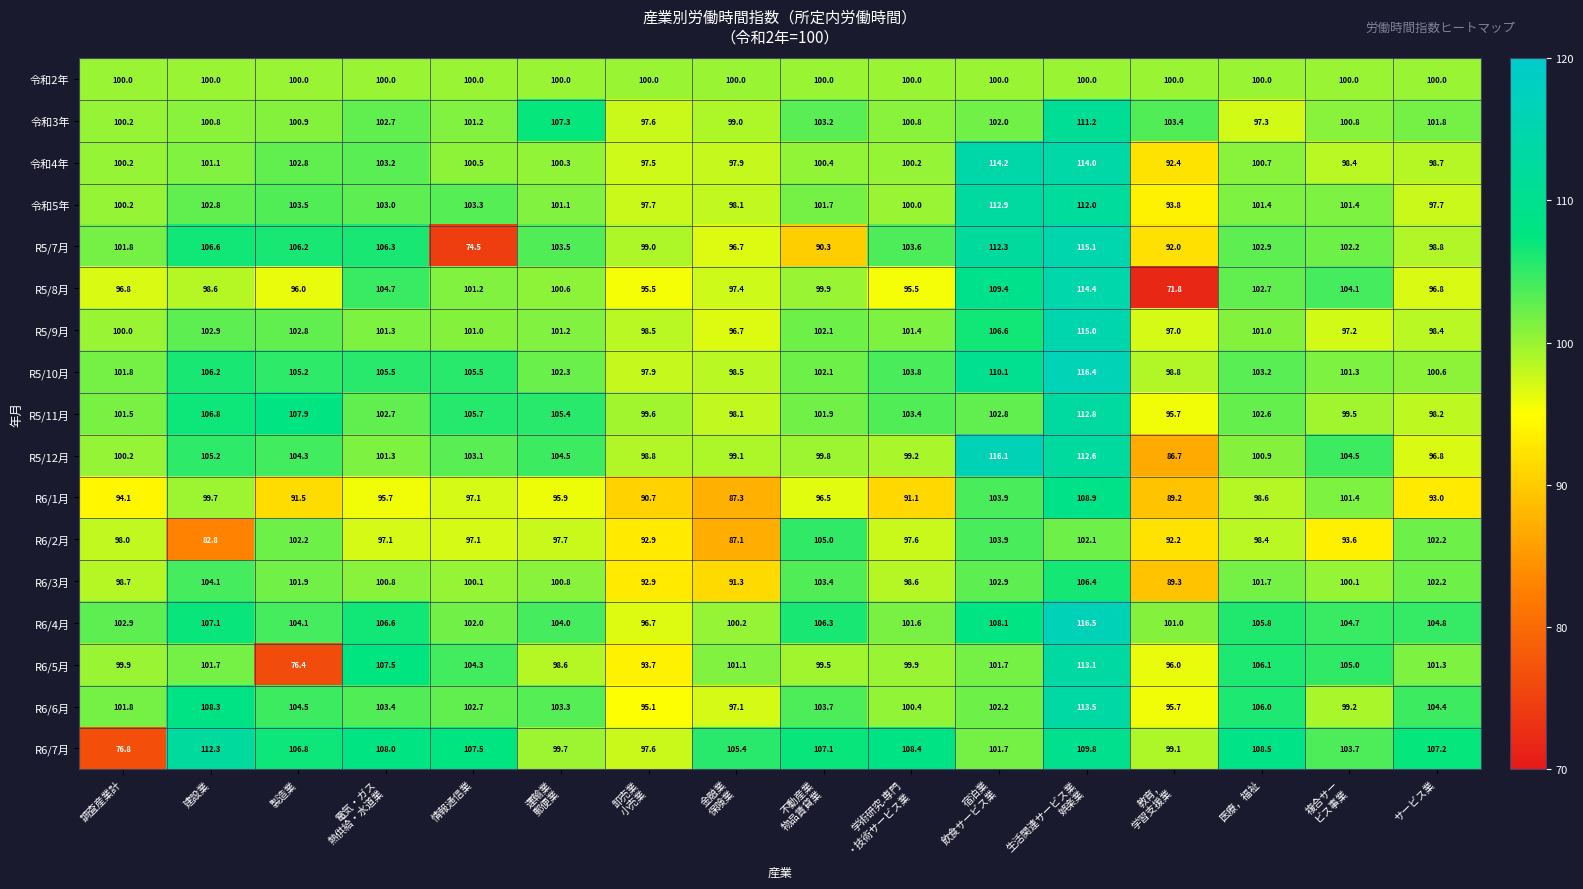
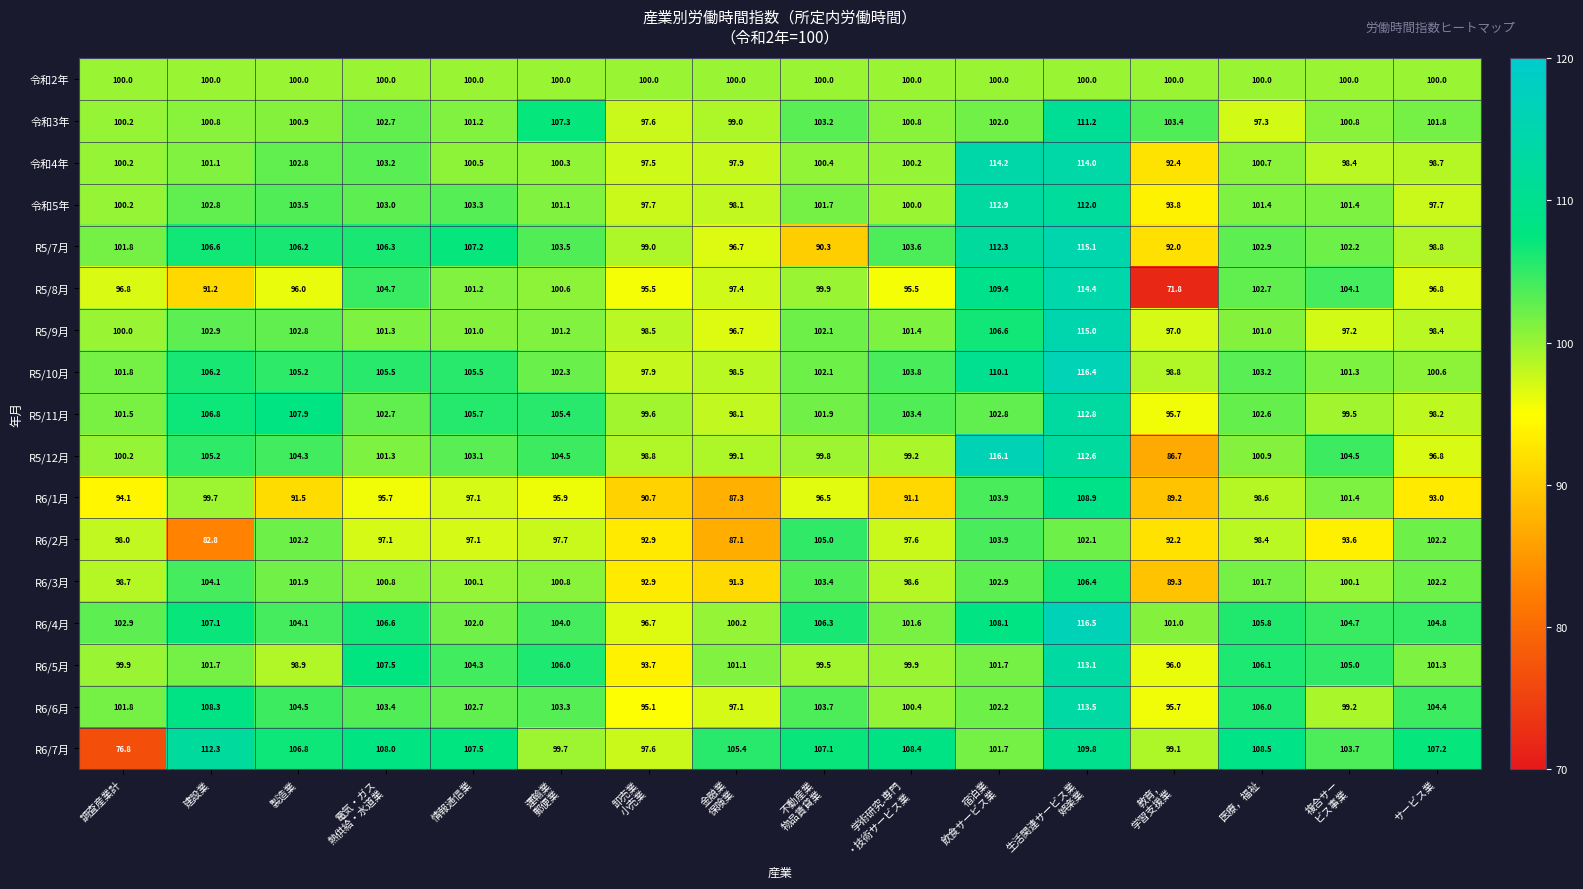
  {
    "R5/7月": {
      "調査産業計": 101.8,
      "建設業": 106.6,
      "製造業": 106.2,
      "電気・ガス 熱供給・水道業": 106.3,
-     "情報通信業": 74.5,
+     "情報通信業": 107.2,
      "運輸業 郵便業": 103.5,
      "卸売業 小売業": 99.0,
      "金融業 保険業": 96.7,
      "不動産業 物品賃貸業": 90.3,
      "学術研究.専門 ・技術サービス業": 103.6,
      "宿泊業 飲食サービス業": 112.3,
      "生活関連サービス業 娯楽業": 115.1,
      "教育， 学習支援業": 92.0,
      "医療，福祉": 102.9,
      "複合サー ビス事業": 102.2,
      "サービス業": 98.8
    },
    "R5/8月": {
      "調査産業計": 96.8,
-     "建設業": 98.6,
+     "建設業": 91.2,
      "製造業": 96.0,
      "電気・ガス 熱供給・水道業": 104.7,
      "情報通信業": 101.2,
      "運輸業 郵便業": 100.6,
      "卸売業 小売業": 95.5,
      "金融業 保険業": 97.4,
      "不動産業 物品賃貸業": 99.9,
      "学術研究.専門 ・技術サービス業": 95.5,
      "宿泊業 飲食サービス業": 109.4,
      "生活関連サービス業 娯楽業": 114.4,
      "教育， 学習支援業": 71.8,
      "医療，福祉": 102.7,
      "複合サー ビス事業": 104.1,
      "サービス業": 96.8
    },
    "R6/5月": {
      "調査産業計": 99.9,
      "建設業": 101.7,
-     "製造業": 76.4,
+     "製造業": 98.9,
      "電気・ガス 熱供給・水道業": 107.5,
      "情報通信業": 104.3,
-     "運輸業 郵便業": 98.6,
+     "運輸業 郵便業": 106.0,
      "卸売業 小売業": 93.7,
      "金融業 保険業": 101.1,
      "不動産業 物品賃貸業": 99.5,
      "学術研究.専門 ・技術サービス業": 99.9,
      "宿泊業 飲食サービス業": 101.7,
      "生活関連サービス業 娯楽業": 113.1,
      "教育， 学習支援業": 96.0,
      "医療，福祉": 106.1,
      "複合サー ビス事業": 105.0,
      "サービス業": 101.3
    }
  }
